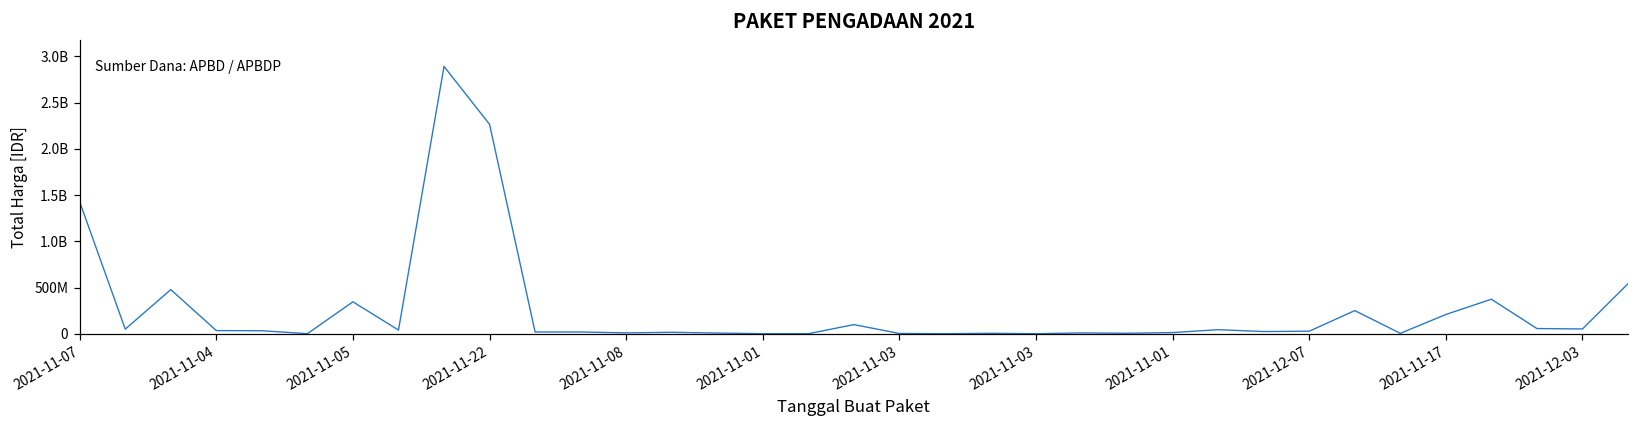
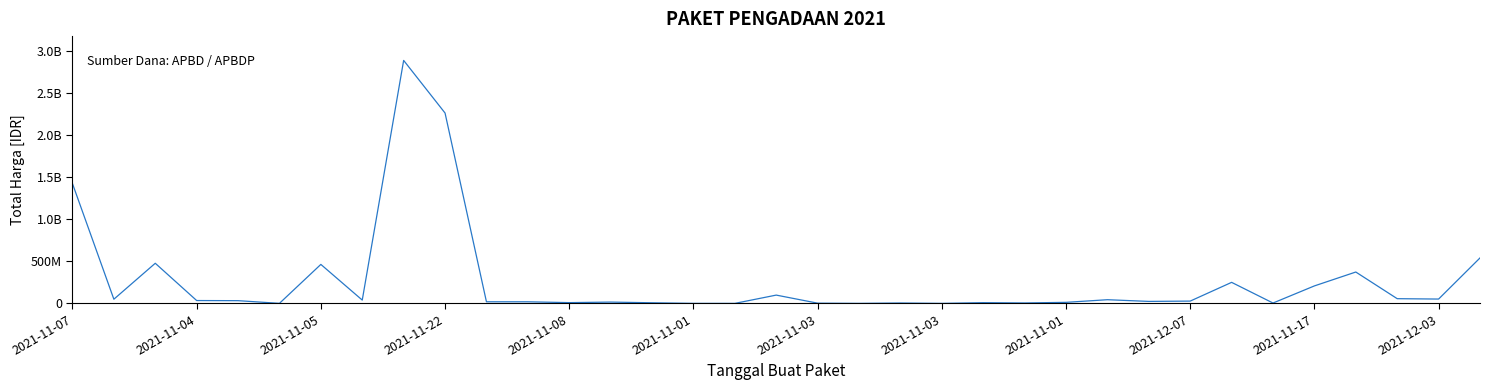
  {
    "2021-11-07": 1400000000,
-   "2021-11-05": 300000000,
+   "2021-11-05": 500000000,
    "2021-11-22": 2300000000,
    "2021-12-07": 0,
    "2021-11-17": 200000000,
    "2021-12-03": 100000000
  }
